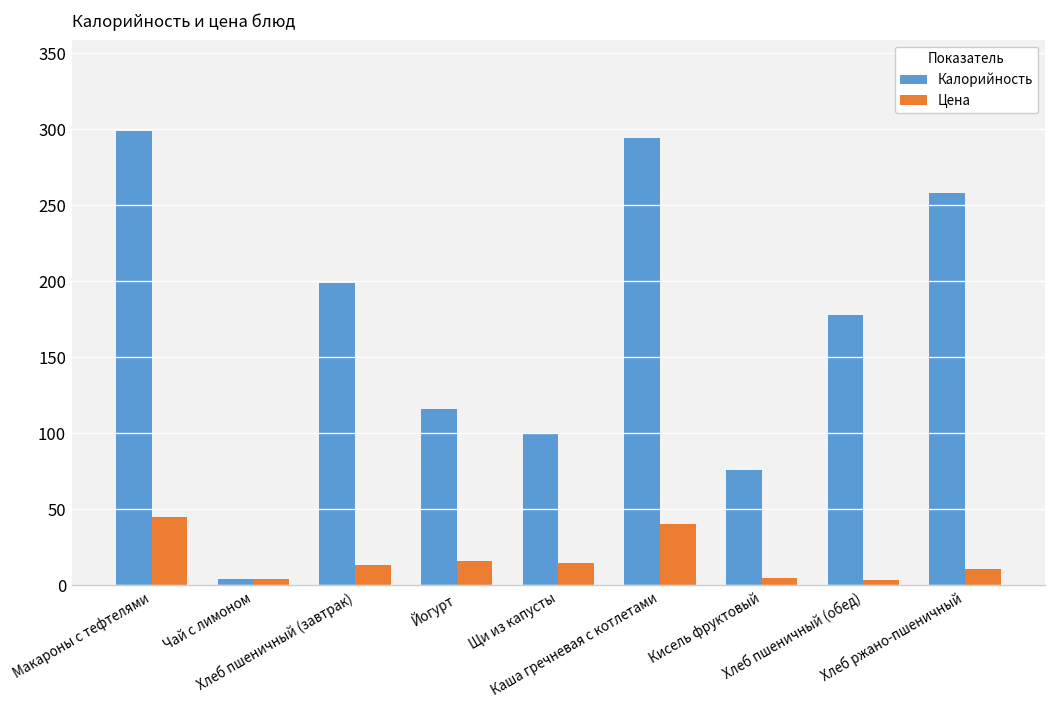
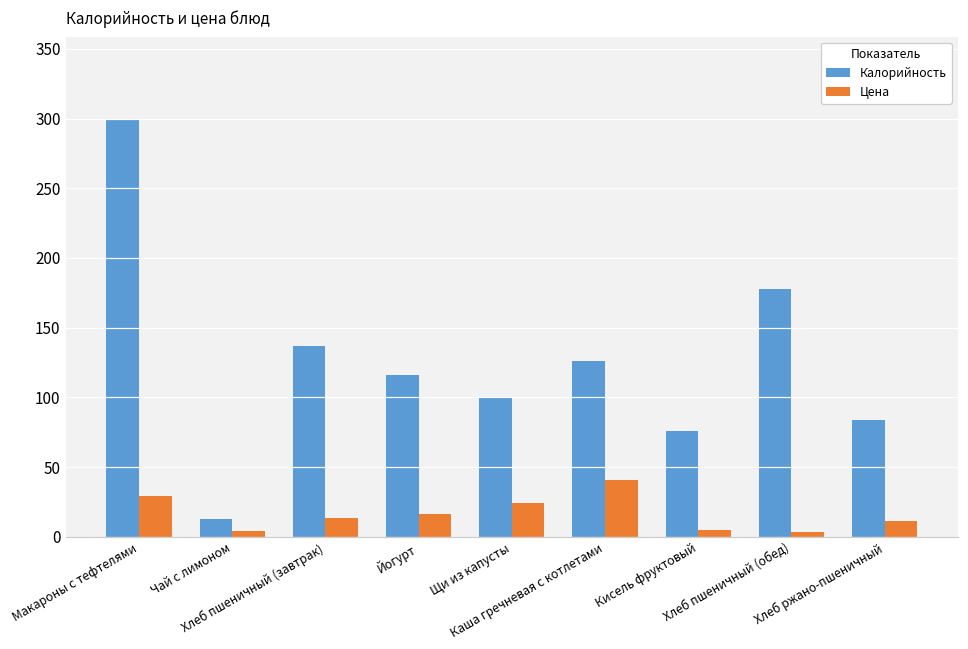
  {
    "Калорийность": {
      "Макароны с тефтелями": 299,
-     "Чай с лимоном": 4,
-     "Хлеб пшеничный (завтрак)": 199,
+     "Чай с лимоном": 13,
+     "Хлеб пшеничный (завтрак)": 137,
      "Йогурт": 116,
      "Щи из капусты": 100,
-     "Каша гречневая с котлетами": 294,
+     "Каша гречневая с котлетами": 126,
      "Кисель фруктовый": 76,
      "Хлеб пшеничный (обед)": 178,
-     "Хлеб ржано-пшеничный": 258
+     "Хлеб ржано-пшеничный": 84
    },
    "Цена": {
-     "Макароны с тефтелями": 45,
+     "Макароны с тефтелями": 29,
      "Чай с лимоном": 4,
      "Хлеб пшеничный (завтрак)": 13,
      "Йогурт": 16,
-     "Щи из капусты": 15,
+     "Щи из капусты": 24,
      "Каша гречневая с котлетами": 40,
      "Кисель фруктовый": 5,
      "Хлеб пшеничный (обед)": 3,
      "Хлеб ржано-пшеничный": 11
    }
  }
